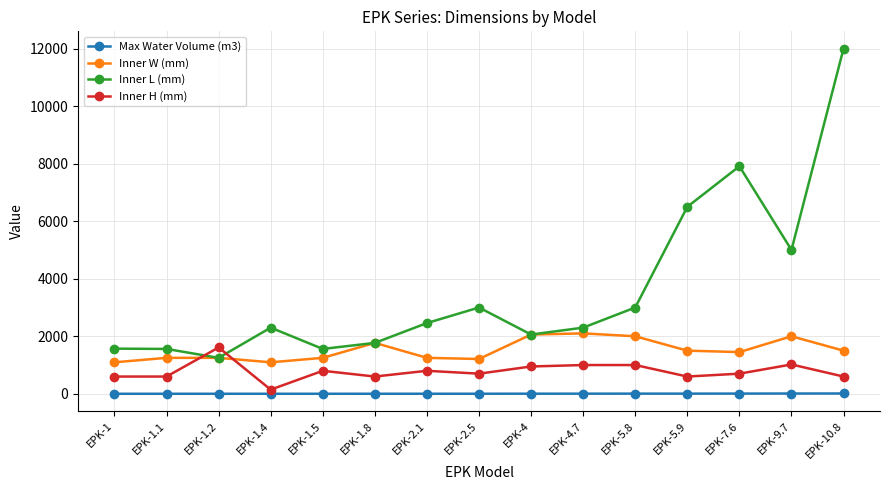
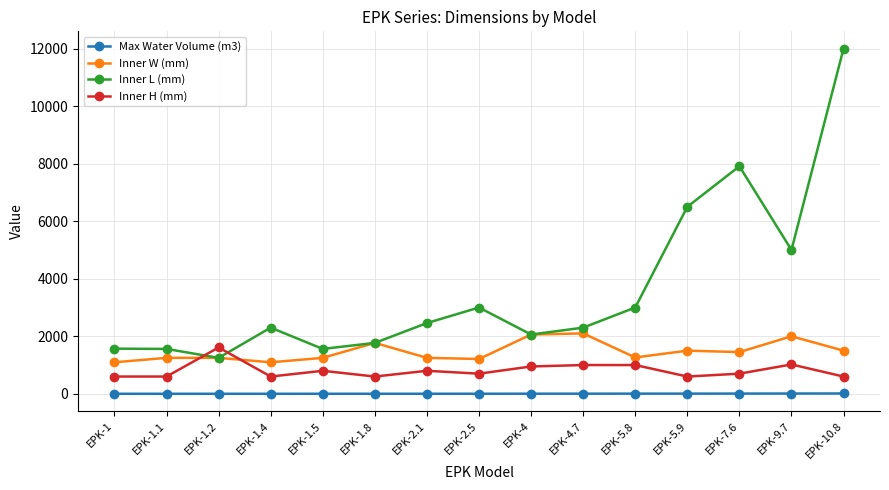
  {
    "Max Water Volume (m3)": {
      "EPK-1": 0,
      "EPK-1.1": 0,
      "EPK-1.2": 0,
      "EPK-1.4": 0,
      "EPK-1.5": 0,
      "EPK-1.8": 0,
      "EPK-2.1": 0,
      "EPK-2.5": 0,
      "EPK-4": 0,
      "EPK-4.7": 0,
      "EPK-5.8": 0,
      "EPK-5.9": 0,
      "EPK-7.6": 0,
      "EPK-9.7": 0,
      "EPK-10.8": 0
    },
    "Inner W (mm)": {
      "EPK-1": 1100,
      "EPK-1.1": 1300,
      "EPK-1.4": 1100,
      "EPK-1.5": 1300,
      "EPK-2.1": 1300,
      "EPK-2.5": 1200,
      "EPK-4.7": 2100,
-     "EPK-5.8": 2000,
+     "EPK-5.8": 1300,
      "EPK-5.9": 1500,
      "EPK-7.6": 1500,
      "EPK-9.7": 2000,
      "EPK-10.8": 1500
    },
    "Inner L (mm)": {
      "EPK-1": 1600,
      "EPK-1.1": 1600,
      "EPK-1.4": 2300,
      "EPK-1.5": 1600,
      "EPK-2.1": 2500,
      "EPK-2.5": 3000,
      "EPK-4.7": 2300,
      "EPK-5.8": 3000,
      "EPK-5.9": 6500,
      "EPK-7.6": 7900,
      "EPK-9.7": 5000,
      "EPK-10.8": 12000
    },
    "Inner H (mm)": {
      "EPK-1": 600,
      "EPK-1.1": 600,
      "EPK-1.2": 1600,
-     "EPK-1.4": 100,
+     "EPK-1.4": 600,
      "EPK-1.5": 800,
      "EPK-1.8": 600,
      "EPK-2.1": 800,
      "EPK-2.5": 700,
      "EPK-4": 1000,
      "EPK-4.7": 1000,
      "EPK-5.8": 1000,
      "EPK-5.9": 600,
      "EPK-7.6": 700,
      "EPK-9.7": 1000,
      "EPK-10.8": 600
    }
  }
